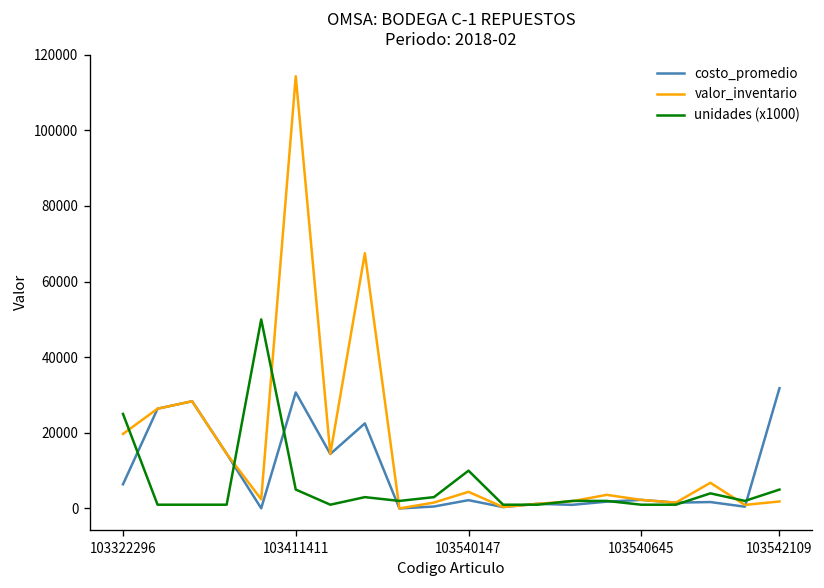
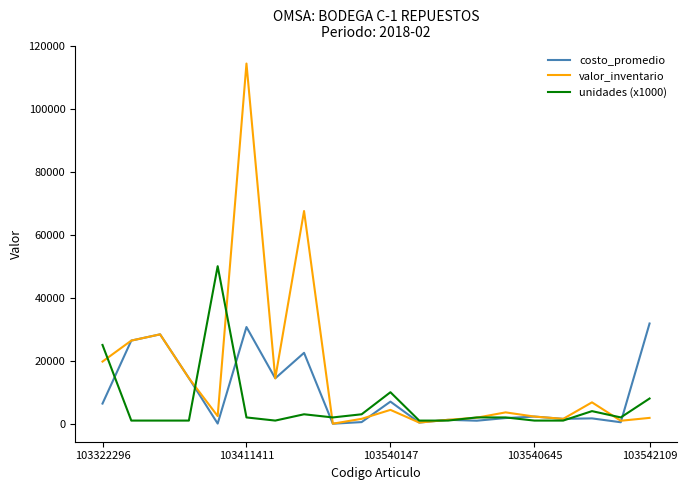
  {
    "costo_promedio": {
      "103322296": 6000,
      "103411411": 31000,
-     "103540147": 2000,
+     "103540147": 7000,
      "103542109": 32000
    },
    "valor_inventario": {
      "103322296": 20000,
      "103411411": 114000,
      "103540147": 4000,
      "103542109": 2000
    },
    "unidades (x1000)": {
      "103322296": 25000,
-     "103411411": 5000,
+     "103411411": 2000,
      "103540147": 10000,
      "103540645": 1000,
-     "103542109": 5000
+     "103542109": 8000
    }
  }
